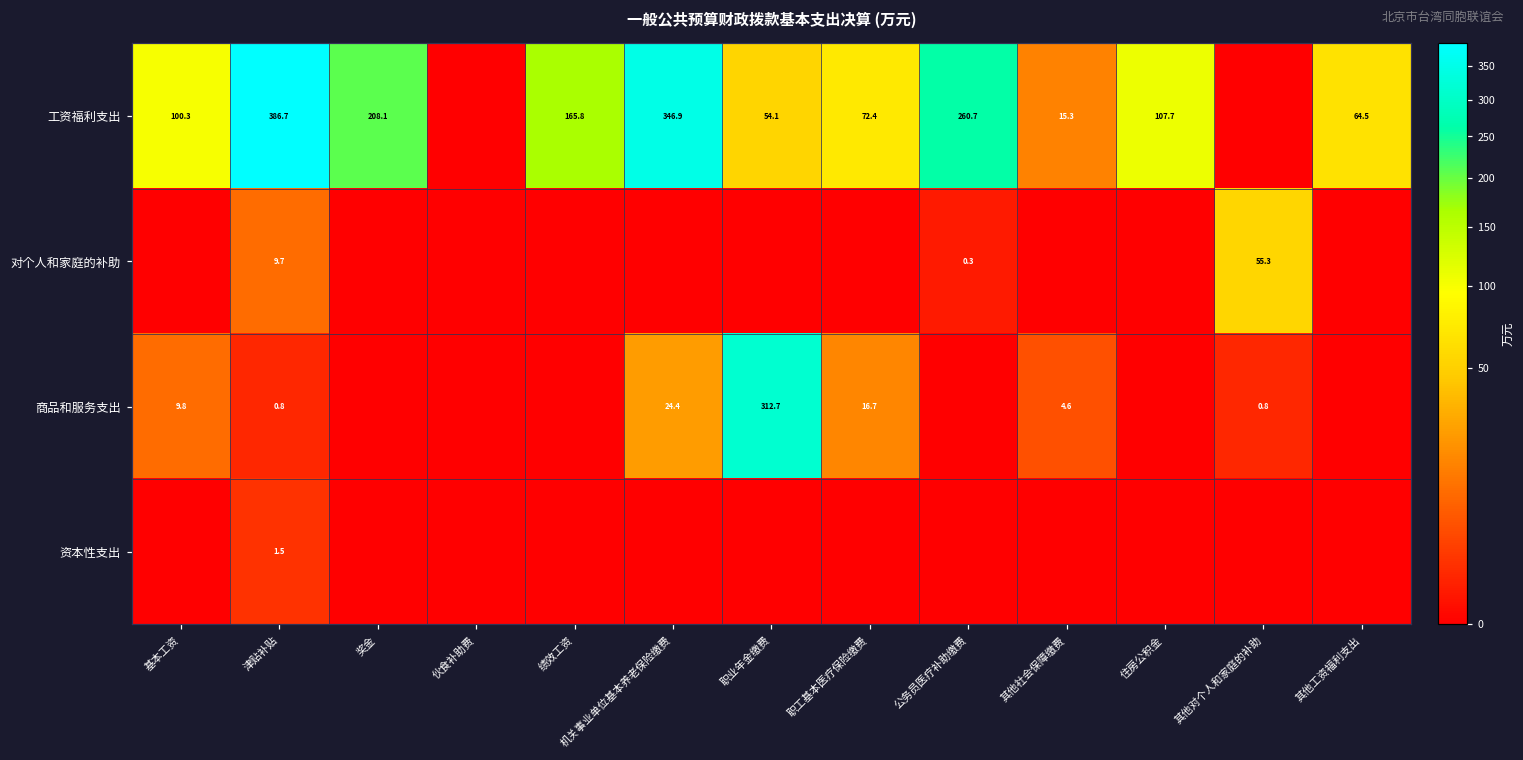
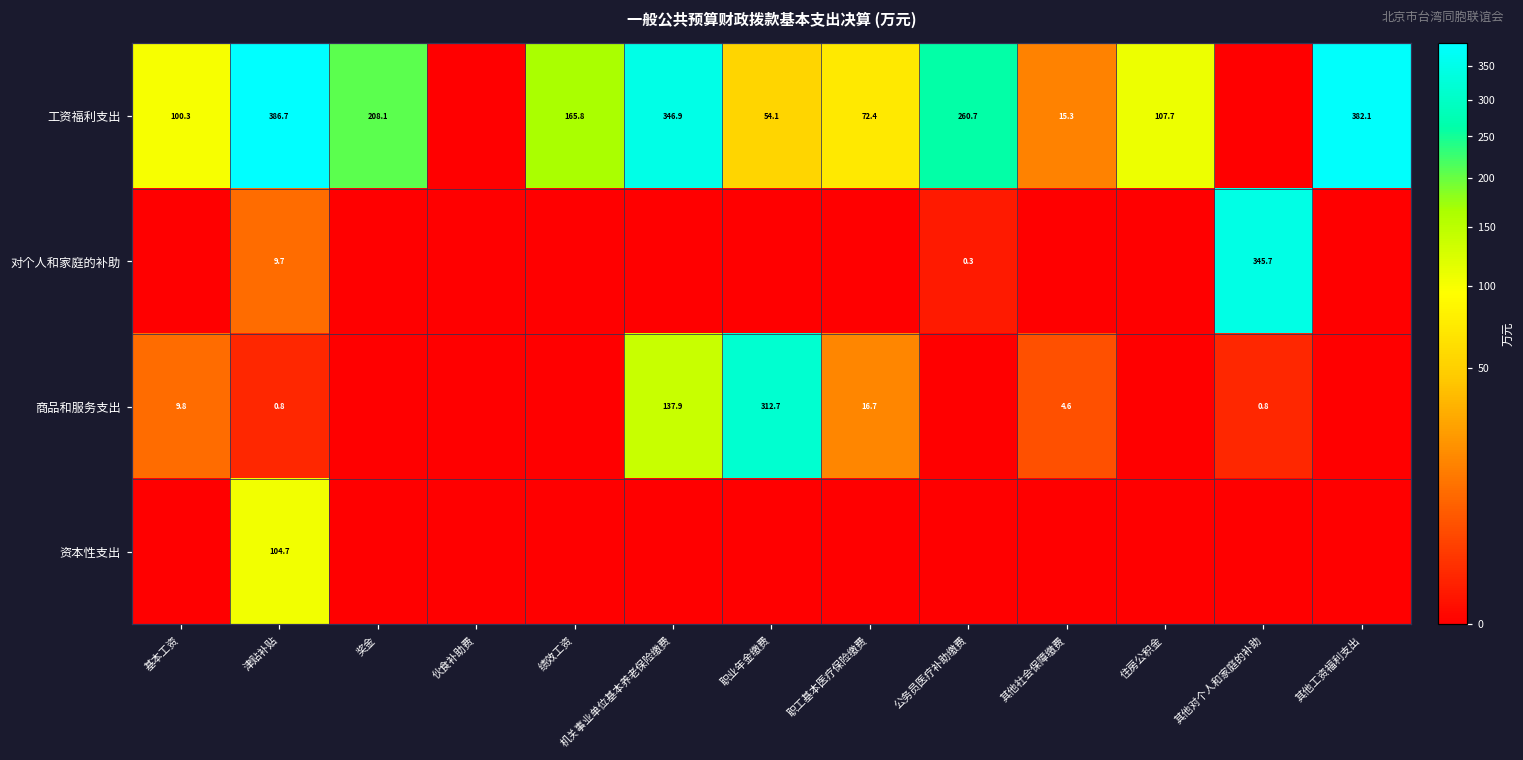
  {
    "工资福利支出": {
      "基本工资": 100.3,
      "津贴补贴": 386.7,
      "奖金": 208.1,
      "绩效工资": 165.8,
      "机关事业单位基本养老保险缴费": 346.9,
      "职业年金缴费": 54.1,
      "职工基本医疗保险缴费": 72.4,
      "公务员医疗补助缴费": 260.7,
      "其他社会保障缴费": 15.3,
      "住房公积金": 107.7,
-     "其他工资福利支出": 64.5
+     "其他工资福利支出": 382.1
    },
    "对个人和家庭的补助": {
      "津贴补贴": 9.7,
      "公务员医疗补助缴费": 0.3,
-     "其他对个人和家庭的补助": 55.3
+     "其他对个人和家庭的补助": 345.7
    },
    "商品和服务支出": {
      "基本工资": 9.8,
      "津贴补贴": 0.8,
-     "机关事业单位基本养老保险缴费": 24.4,
+     "机关事业单位基本养老保险缴费": 137.9,
      "职业年金缴费": 312.7,
      "职工基本医疗保险缴费": 16.7,
      "其他社会保障缴费": 4.6,
      "其他对个人和家庭的补助": 0.8
    },
    "资本性支出": {
-     "津贴补贴": 1.5
+     "津贴补贴": 104.7
    }
  }
